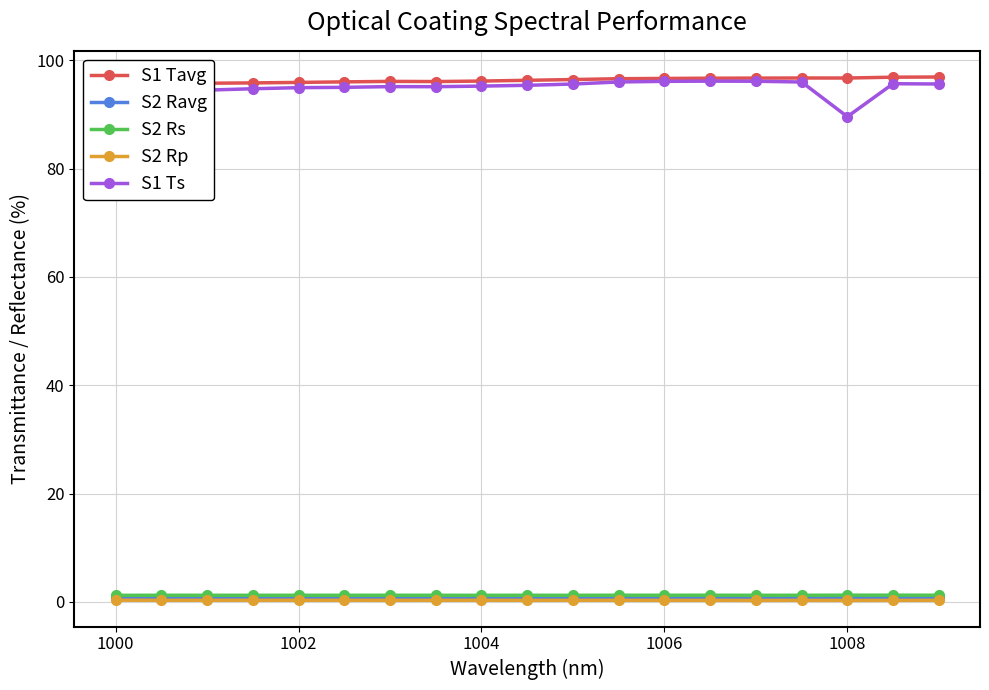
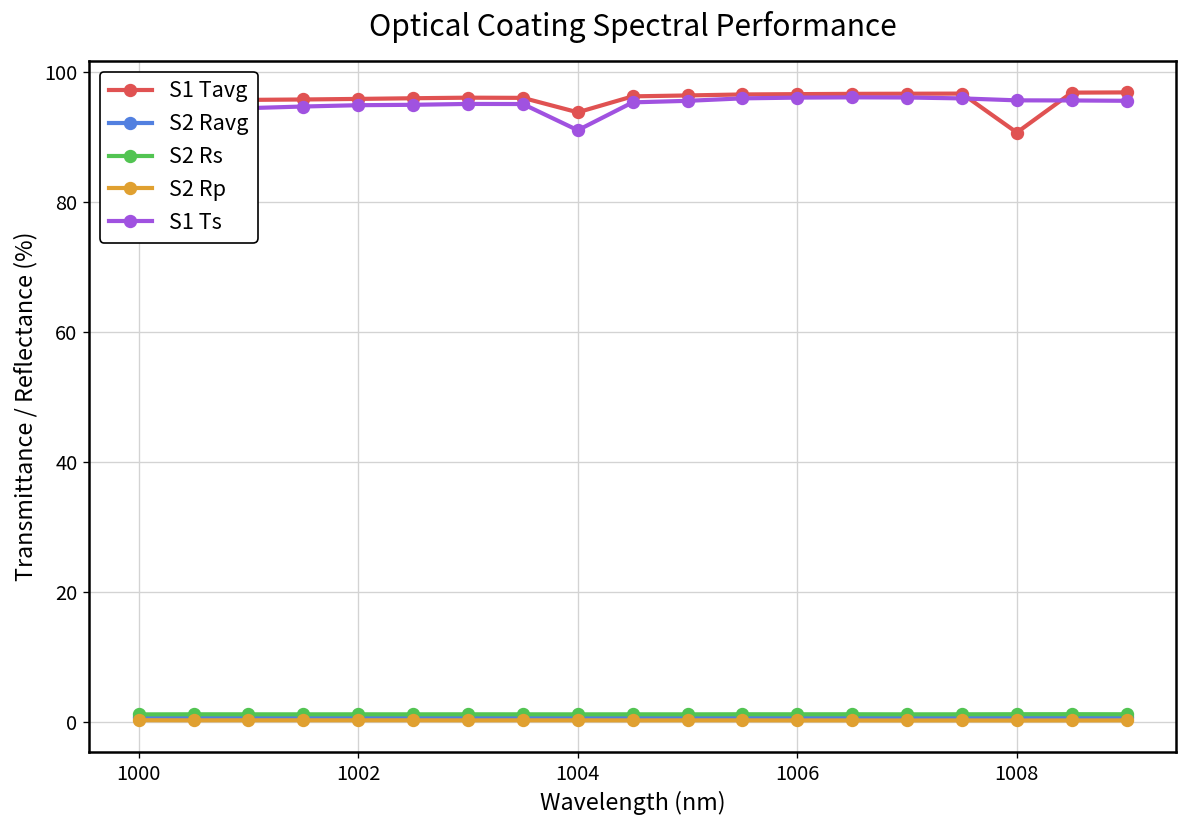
  {
    "S1 Tavg": {
      "1002": 96,
-     "1004": 96,
+     "1004": 94,
      "1006": 97,
-     "1008": 97
+     "1008": 91
    },
    "S2 Ravg": {
      "1008": 1
    },
    "S2 Rs": {
      "1006": 1,
      "1008": 1
    },
    "S2 Rp": {
      "1008": 0
    },
    "S1 Ts": {
      "1002": 95,
-     "1004": 95,
+     "1004": 91,
      "1006": 96,
-     "1008": 90
+     "1008": 96
    }
  }
